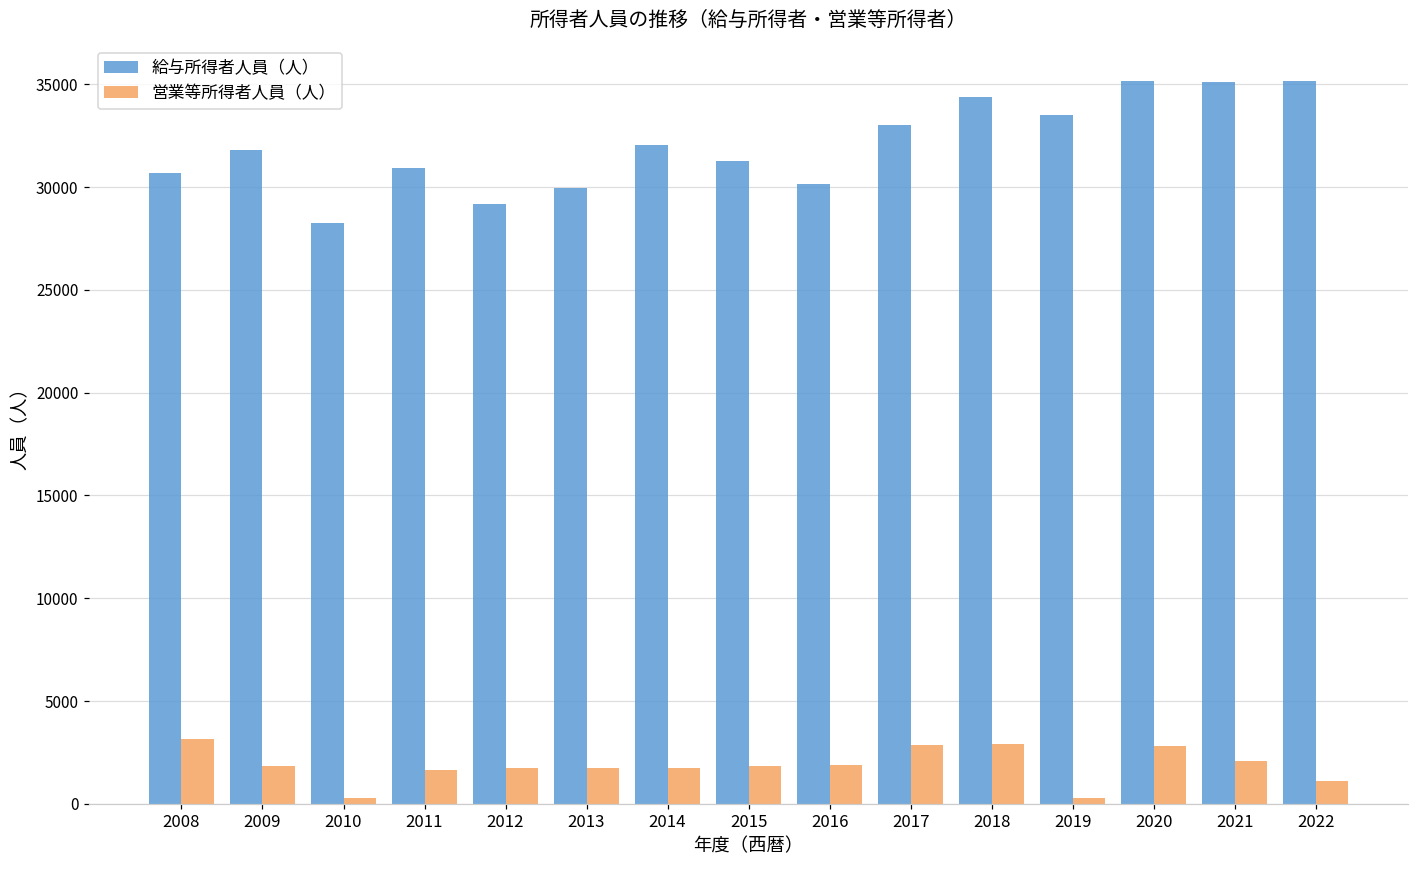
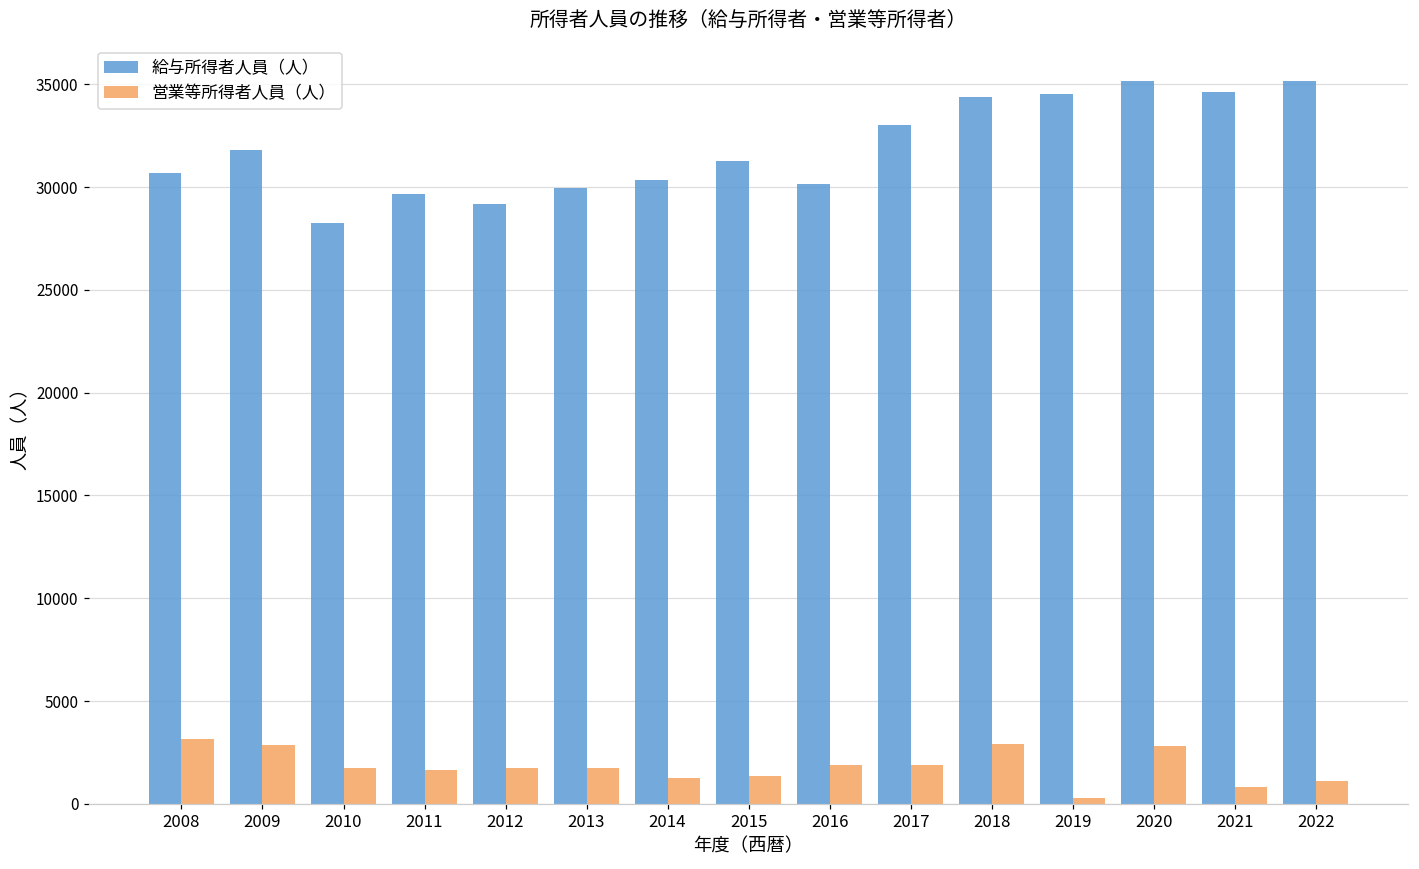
  {
    "給与所得者人員（人）": {
      "2008": 30700,
      "2009": 31800,
      "2010": 28200,
-     "2011": 30900,
+     "2011": 29600,
      "2012": 29200,
      "2013": 30000,
-     "2014": 32100,
+     "2014": 30400,
      "2015": 31300,
      "2016": 30200,
      "2017": 33000,
      "2018": 34400,
-     "2019": 33500,
+     "2019": 34500,
      "2020": 35100,
-     "2021": 35100,
+     "2021": 34600,
      "2022": 35200
    },
    "営業等所得者人員（人）": {
      "2008": 3100,
-     "2009": 1800,
-     "2010": 300,
+     "2009": 2900,
+     "2010": 1700,
      "2011": 1700,
      "2012": 1700,
      "2013": 1700,
-     "2014": 1700,
-     "2015": 1800,
+     "2014": 1200,
+     "2015": 1400,
      "2016": 1900,
-     "2017": 2900,
+     "2017": 1900,
      "2018": 2900,
      "2019": 300,
      "2020": 2800,
-     "2021": 2100,
+     "2021": 800,
      "2022": 1100
    }
  }
